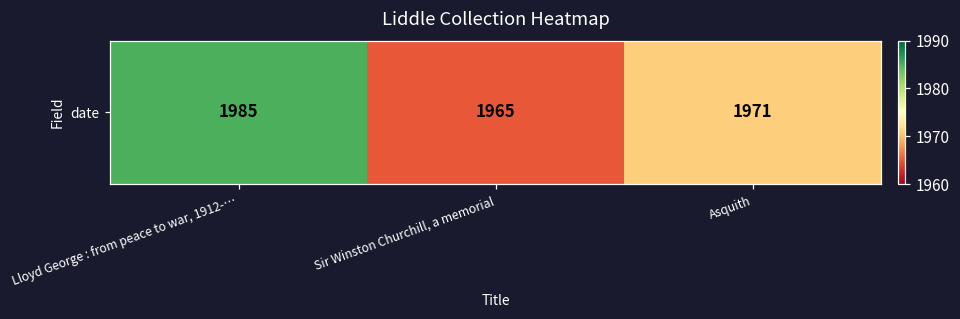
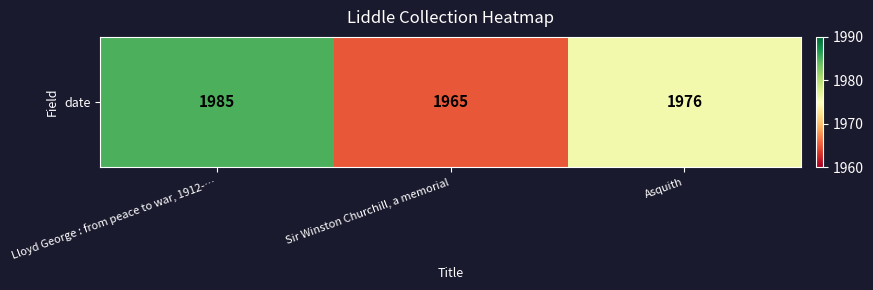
  {
    "date": {
      "Lloyd George : from peace to war, 1912-…": 1985,
      "Sir Winston Churchill, a memorial": 1965,
-     "Asquith": 1971
+     "Asquith": 1976
    }
  }
